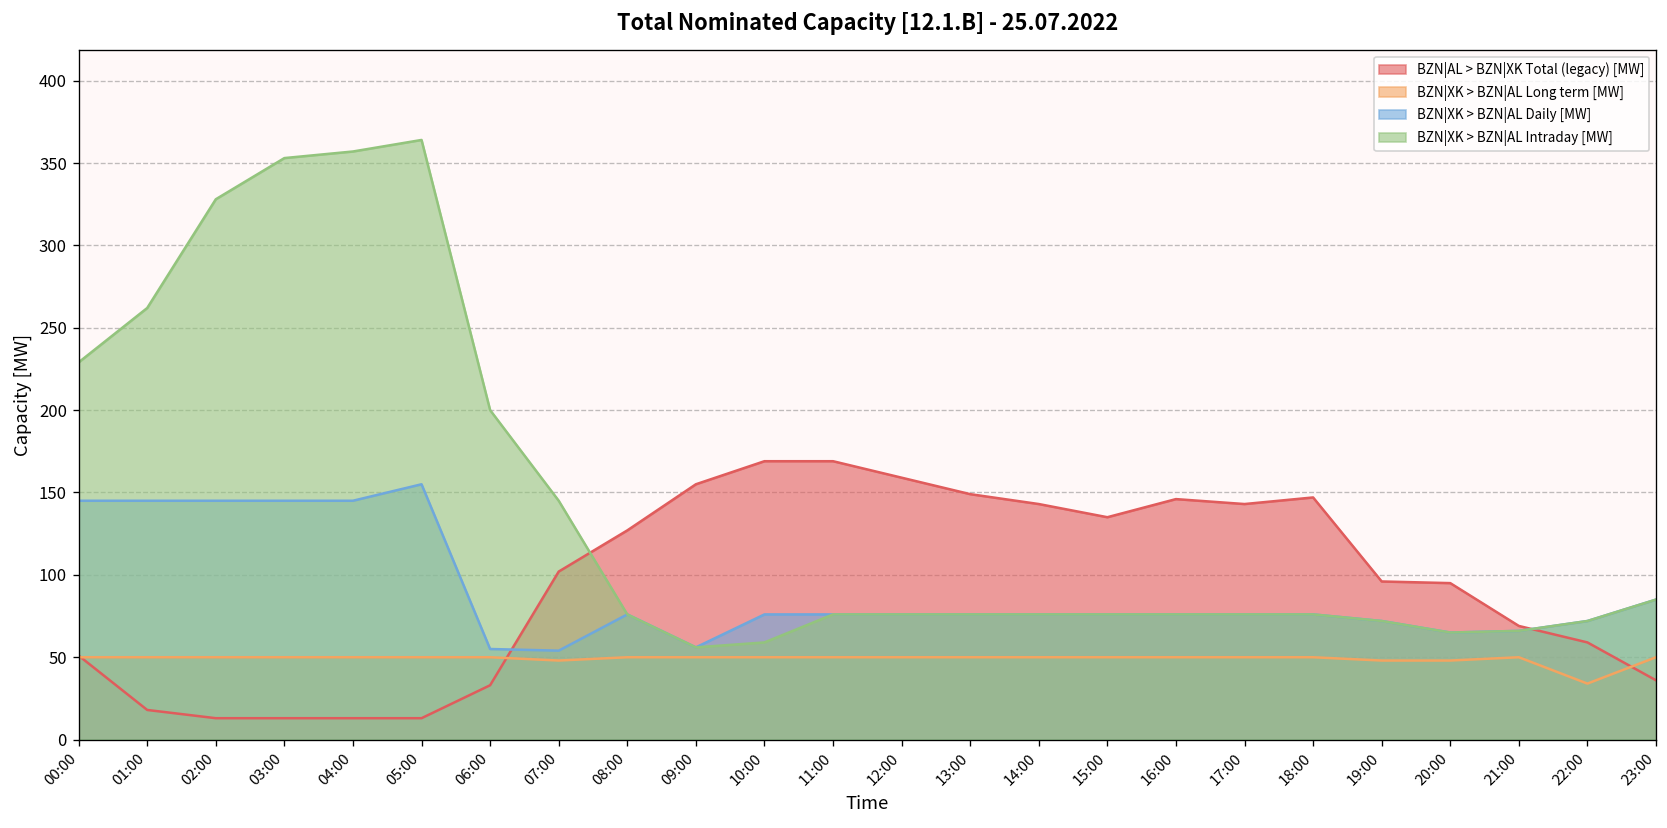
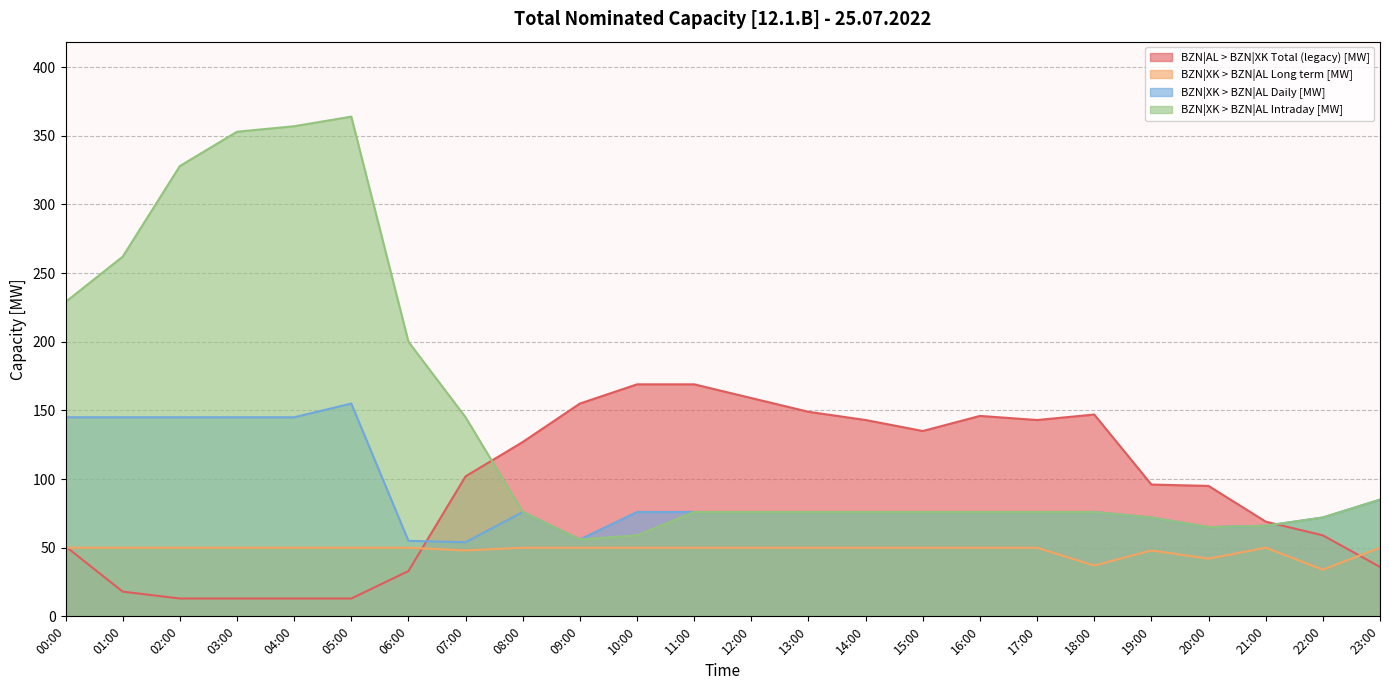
  {
    "BZN|AL > BZN|XK Total (legacy) [MW]": {
      "01:00": 18,
      "02:00": 13,
      "03:00": 13,
      "04:00": 13,
      "05:00": 13,
      "06:00": 33,
      "07:00": 102,
      "08:00": 127,
      "09:00": 155,
      "10:00": 169,
      "11:00": 169,
      "12:00": 159,
      "13:00": 149,
      "14:00": 143,
      "15:00": 135,
      "16:00": 146,
      "17:00": 143,
      "18:00": 147,
      "19:00": 96,
      "20:00": 95,
      "21:00": 69,
      "22:00": 59,
      "23:00": 36
    },
    "BZN|XK > BZN|AL Long term [MW]": {
      "01:00": 50,
      "02:00": 50,
      "03:00": 50,
      "04:00": 50,
      "05:00": 50,
      "06:00": 50,
      "07:00": 48,
      "08:00": 50,
      "09:00": 50,
      "10:00": 50,
      "11:00": 50,
      "12:00": 50,
      "13:00": 50,
      "14:00": 50,
      "15:00": 50,
      "16:00": 50,
      "17:00": 50,
-     "18:00": 50,
+     "18:00": 37,
      "19:00": 48,
-     "20:00": 48,
+     "20:00": 42,
      "21:00": 50,
      "22:00": 34,
      "23:00": 50
    },
    "BZN|XK > BZN|AL Daily [MW]": {
      "00:00": 145,
      "01:00": 145,
      "02:00": 145,
      "03:00": 145,
      "04:00": 145,
      "05:00": 155,
      "06:00": 55,
      "07:00": 54,
      "10:00": 76
    },
    "BZN|XK > BZN|AL Intraday [MW]": {
      "00:00": 229,
      "01:00": 262,
      "02:00": 328,
      "03:00": 353,
      "04:00": 357,
      "05:00": 364,
      "06:00": 200,
      "07:00": 145,
      "10:00": 59
    }
  }
